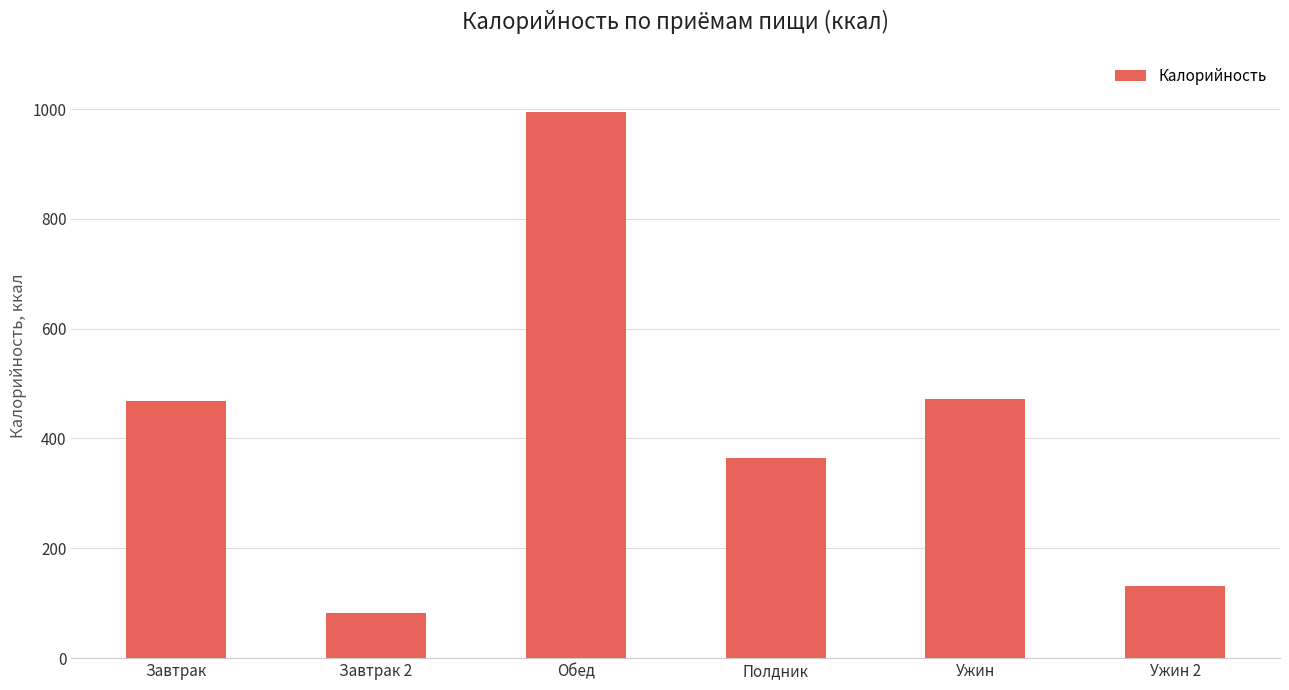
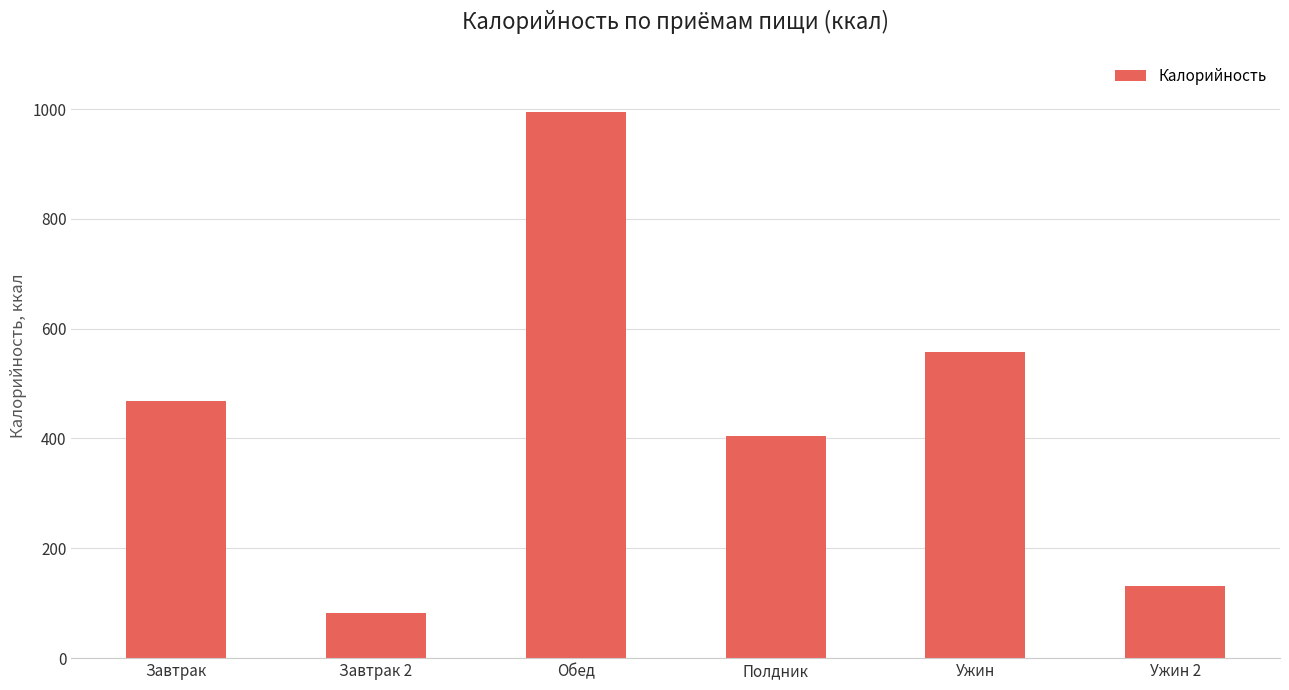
  {
    "Завтрак": 470,
    "Завтрак 2": 80,
    "Обед": 990,
-   "Полдник": 360,
-   "Ужин": 470,
+   "Полдник": 410,
+   "Ужин": 560,
    "Ужин 2": 130
  }
